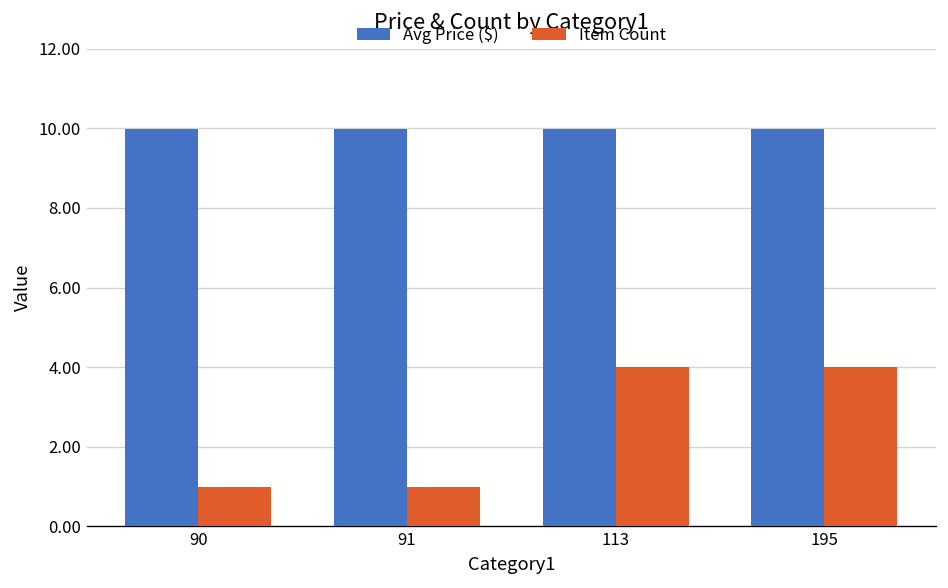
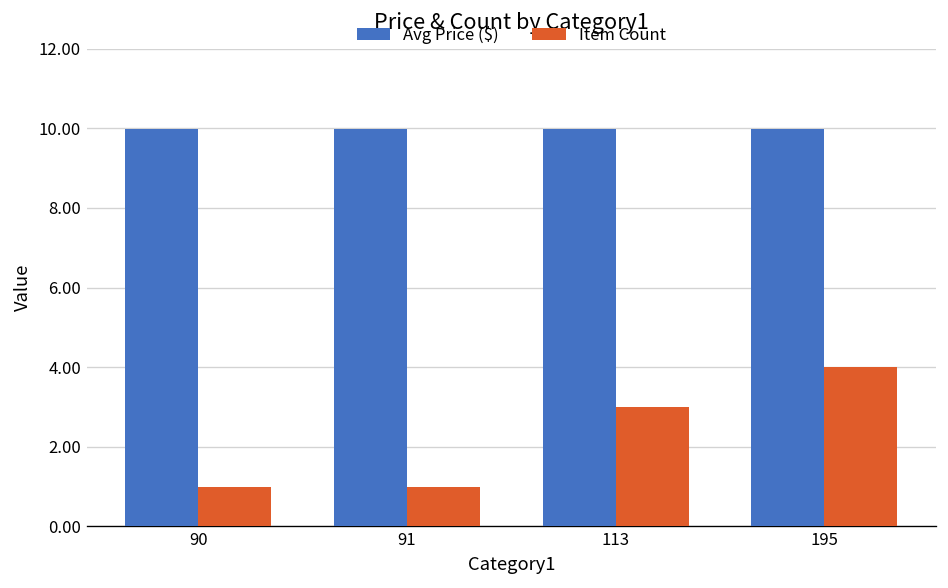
  {
    "Avg Price ($)": {
      "90": 10,
      "91": 10,
      "113": 10,
      "195": 10
    },
    "Item Count": {
      "90": 1,
      "91": 1,
-     "113": 4,
+     "113": 3,
      "195": 4
    }
  }
